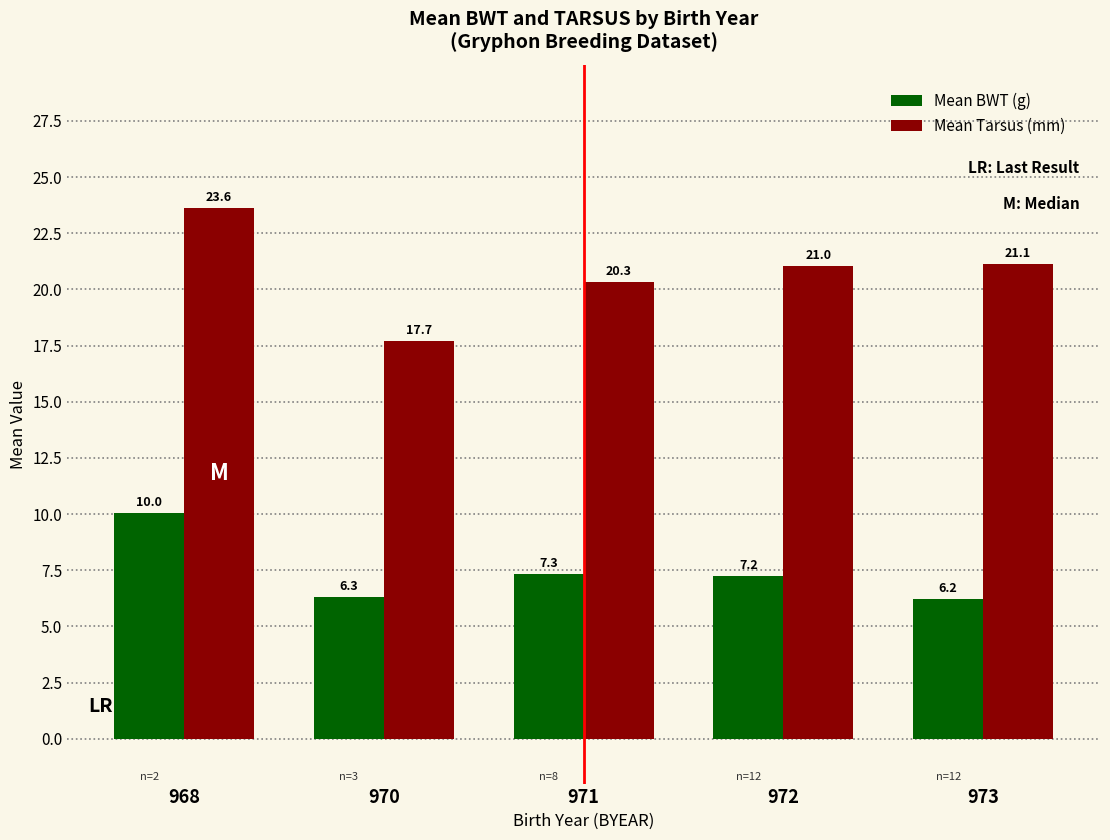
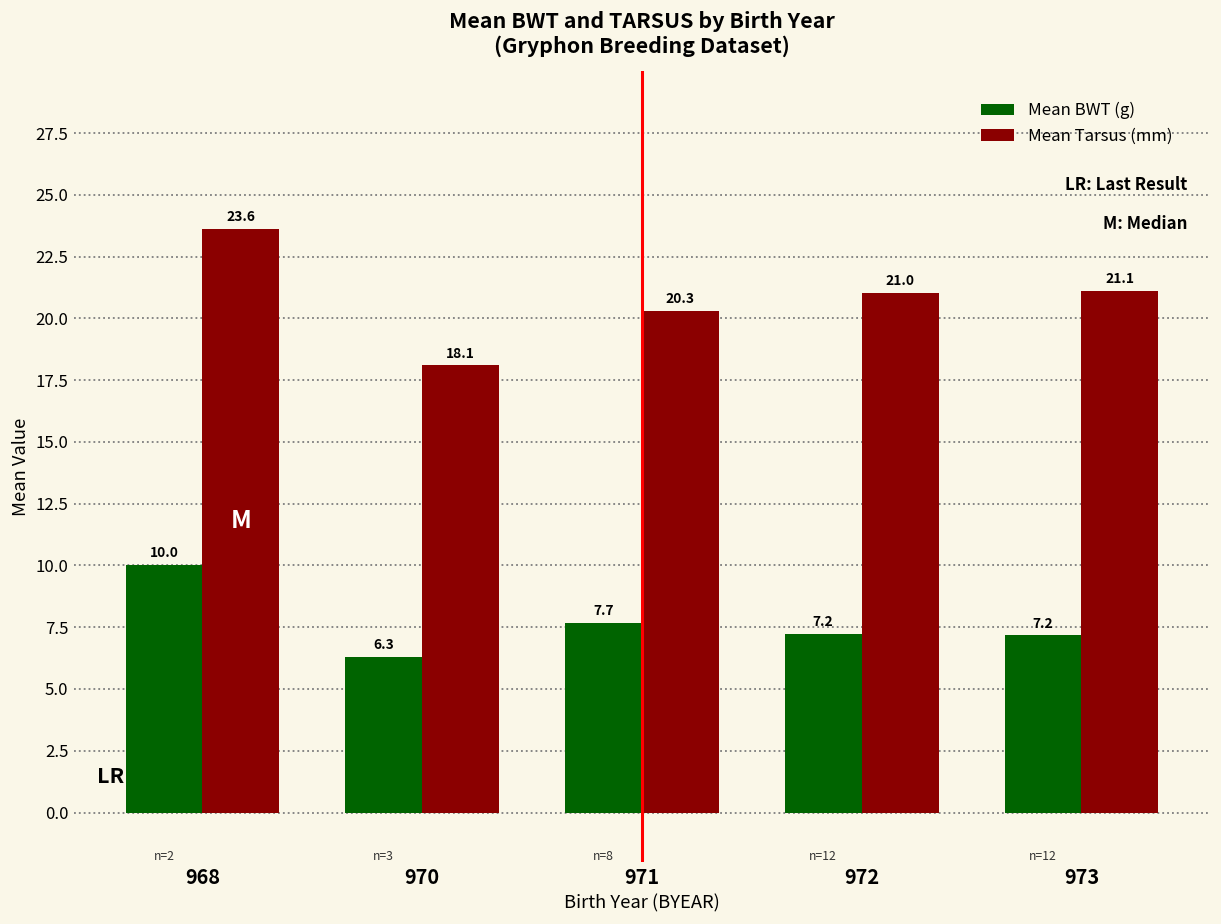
  {
    "Mean BWT (g)": {
      "968": 10.0,
      "970": 6.3,
-     "971": 7.3,
+     "971": 7.7,
      "972": 7.2,
-     "973": 6.2
+     "973": 7.2
    },
    "Mean Tarsus (mm)": {
      "968": 23.6,
-     "970": 17.7,
+     "970": 18.1,
      "971": 20.3,
      "972": 21.0,
      "973": 21.1
    }
  }
